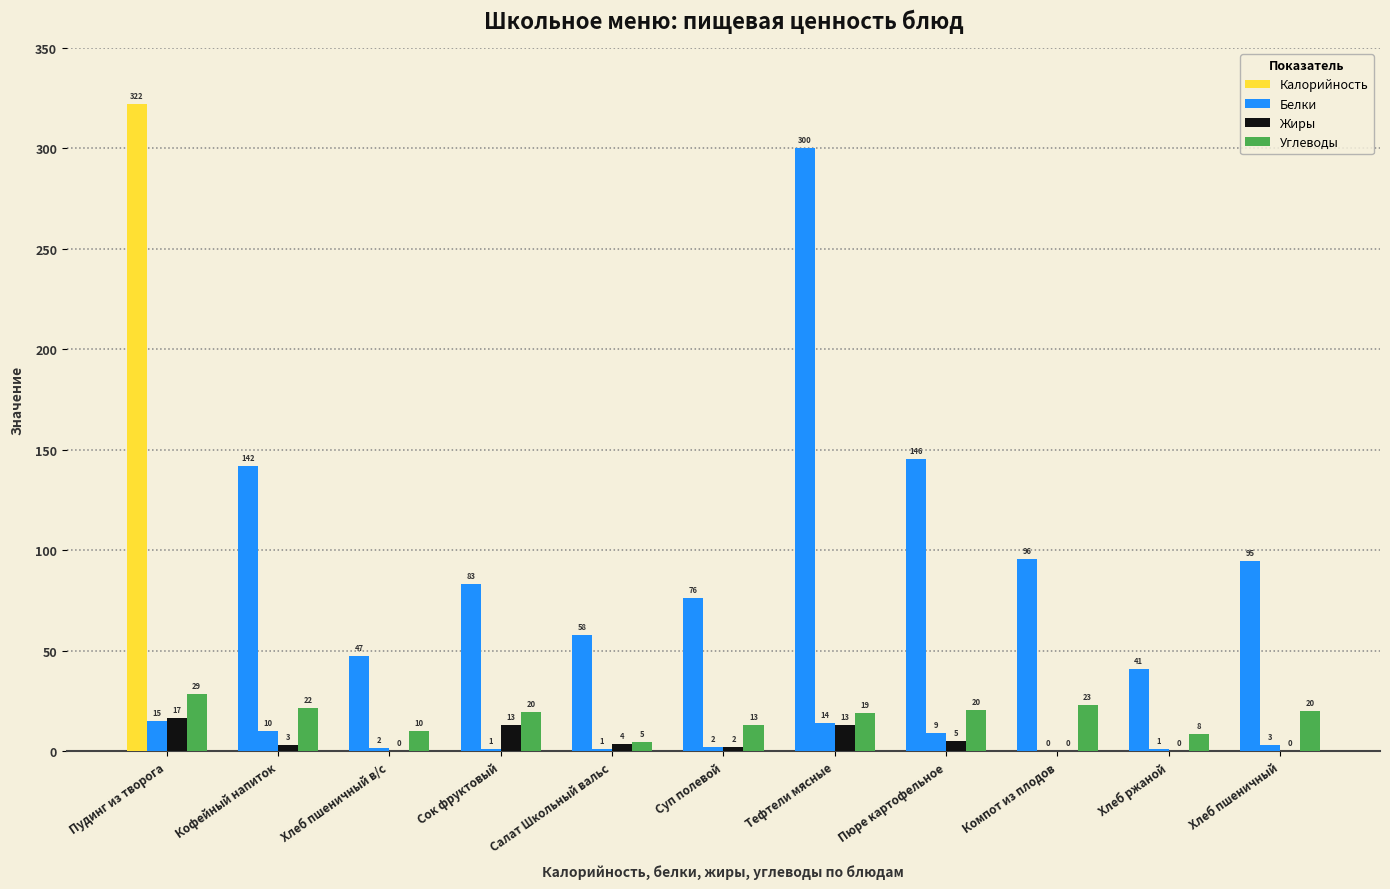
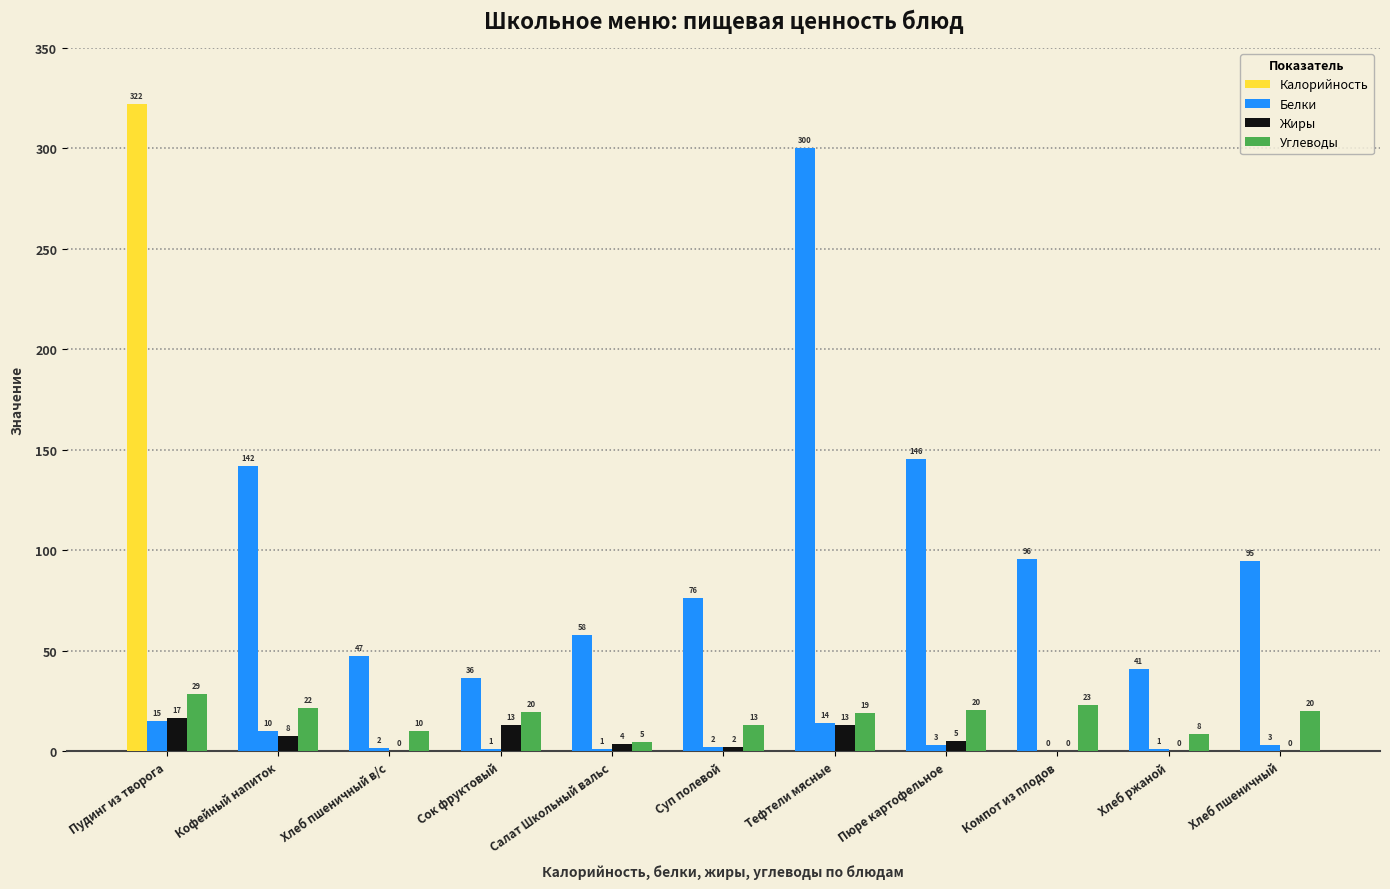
  {
    "Калорийность": {
      "Пудинг из творога": 322,
      "Кофейный напиток": 142,
      "Хлеб пшеничный в/с": 47,
-     "Сок фруктовый": 83,
+     "Сок фруктовый": 36,
      "Салат Школьный вальс": 58,
      "Суп полевой": 76,
      "Тефтели мясные": 300,
      "Пюре картофельное": 146,
      "Компот из плодов": 96,
      "Хлеб ржаной": 41,
      "Хлеб пшеничный": 95
    },
    "Белки": {
      "Пудинг из творога": 15,
      "Кофейный напиток": 10,
      "Хлеб пшеничный в/с": 2,
      "Сок фруктовый": 1,
      "Салат Школьный вальс": 1,
      "Суп полевой": 2,
      "Тефтели мясные": 14,
-     "Пюре картофельное": 9,
+     "Пюре картофельное": 3,
      "Компот из плодов": 0,
      "Хлеб ржаной": 1,
      "Хлеб пшеничный": 3
    },
    "Жиры": {
      "Пудинг из творога": 17,
-     "Кофейный напиток": 3,
+     "Кофейный напиток": 8,
      "Хлеб пшеничный в/с": 0,
      "Сок фруктовый": 13,
      "Салат Школьный вальс": 4,
      "Суп полевой": 2,
      "Тефтели мясные": 13,
      "Пюре картофельное": 5,
      "Компот из плодов": 0,
      "Хлеб ржаной": 0,
      "Хлеб пшеничный": 0
    },
    "Углеводы": {
      "Пудинг из творога": 29,
      "Кофейный напиток": 22,
      "Хлеб пшеничный в/с": 10,
      "Сок фруктовый": 20,
      "Салат Школьный вальс": 5,
      "Суп полевой": 13,
      "Тефтели мясные": 19,
      "Пюре картофельное": 20,
      "Компот из плодов": 23,
      "Хлеб ржаной": 8,
      "Хлеб пшеничный": 20
    }
  }
